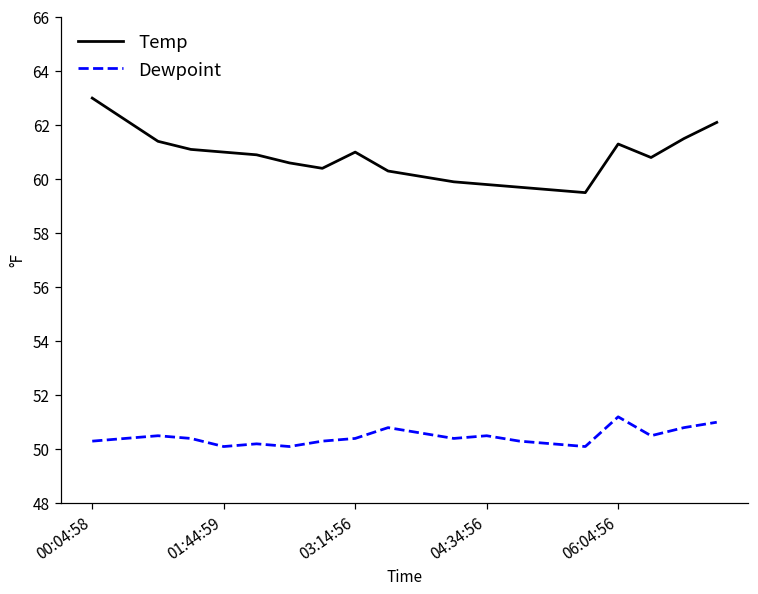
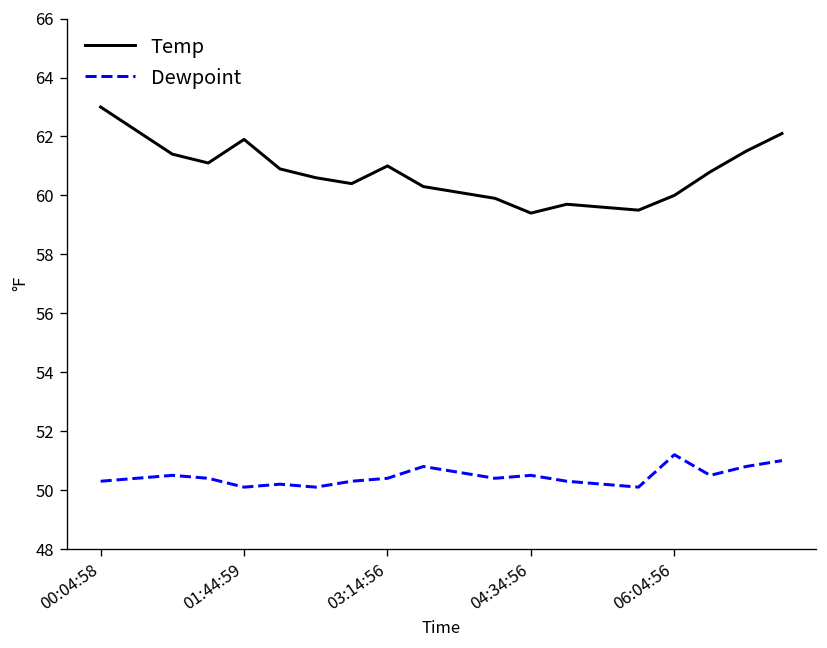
  {
    "Temp": {
      "00:04:58": 63.0,
-     "01:44:59": 61.0,
+     "01:44:59": 61.9,
      "03:14:56": 61.0,
-     "04:34:56": 59.8,
-     "06:04:56": 61.3
+     "04:34:56": 59.4,
+     "06:04:56": 60.0
    },
    "Dewpoint": {
      "00:04:58": 50.3,
      "01:44:59": 50.1,
      "03:14:56": 50.4,
      "04:34:56": 50.5,
      "06:04:56": 51.2
    }
  }
